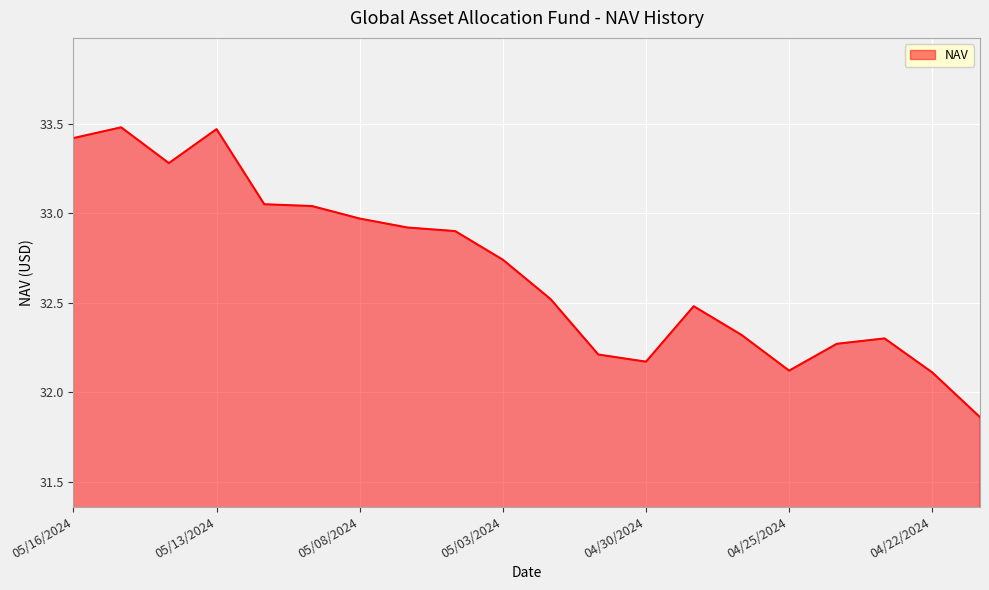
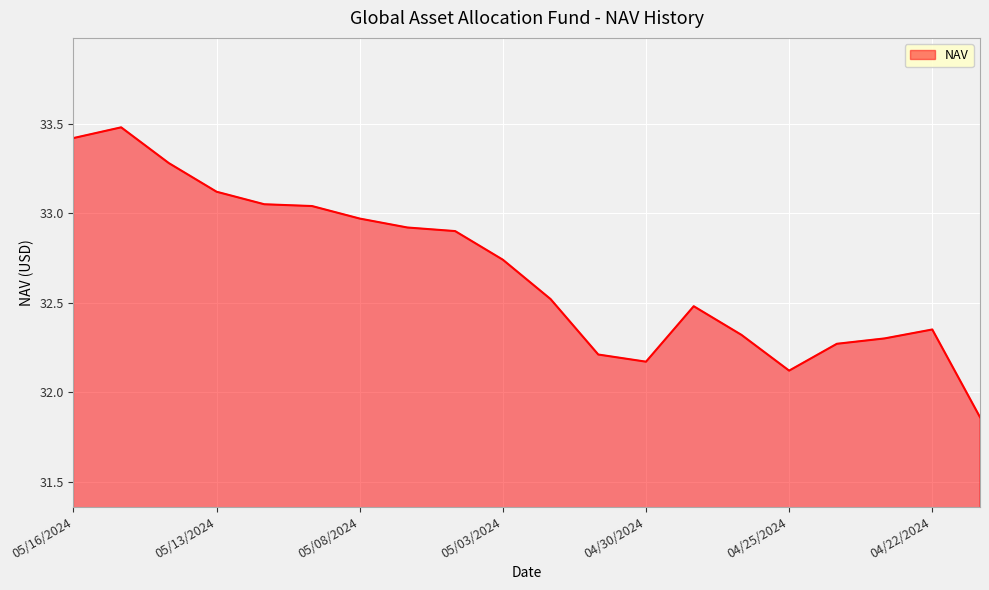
  {
    "05/16/2024": 33.42,
-   "05/13/2024": 33.47,
+   "05/13/2024": 33.12,
    "05/08/2024": 32.97,
    "05/03/2024": 32.74,
    "04/30/2024": 32.17,
    "04/25/2024": 32.12,
-   "04/22/2024": 32.11
+   "04/22/2024": 32.35
  }
